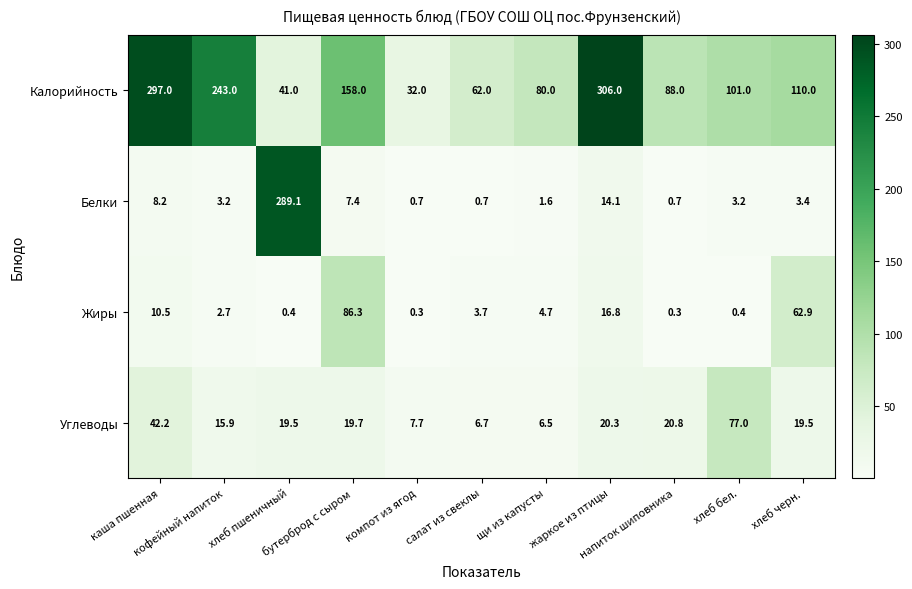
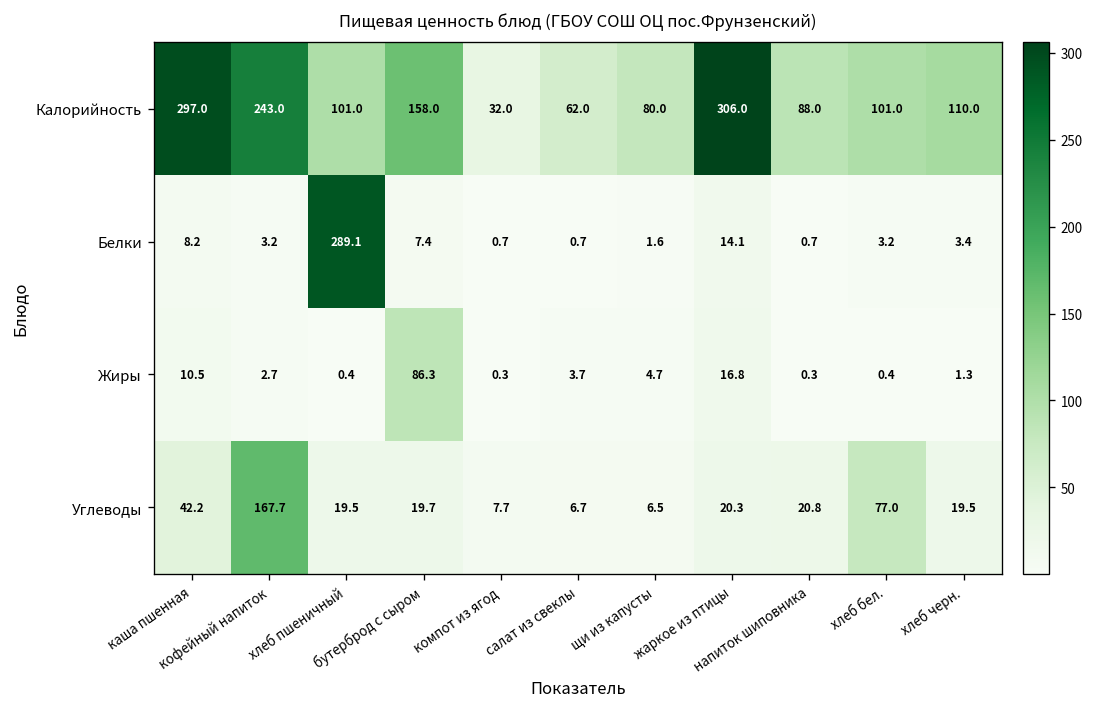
  {
    "Калорийность": {
      "каша пшенная": 297.0,
      "кофейный напиток": 243.0,
-     "хлеб пшеничный": 41.0,
+     "хлеб пшеничный": 101.0,
      "бутерброд с сыром": 158.0,
      "компот из ягод": 32.0,
      "салат из свеклы": 62.0,
      "щи из капусты": 80.0,
      "жаркое из птицы": 306.0,
      "напиток шиповника": 88.0,
      "хлеб бел.": 101.0,
      "хлеб черн.": 110.0
    },
    "Белки": {
      "каша пшенная": 8.2,
      "кофейный напиток": 3.2,
      "хлеб пшеничный": 289.1,
      "бутерброд с сыром": 7.4,
      "компот из ягод": 0.7,
      "салат из свеклы": 0.7,
      "щи из капусты": 1.6,
      "жаркое из птицы": 14.1,
      "напиток шиповника": 0.7,
      "хлеб бел.": 3.2,
      "хлеб черн.": 3.4
    },
    "Жиры": {
      "каша пшенная": 10.5,
      "кофейный напиток": 2.7,
      "хлеб пшеничный": 0.4,
      "бутерброд с сыром": 86.3,
      "компот из ягод": 0.3,
      "салат из свеклы": 3.7,
      "щи из капусты": 4.7,
      "жаркое из птицы": 16.8,
      "напиток шиповника": 0.3,
      "хлеб бел.": 0.4,
-     "хлеб черн.": 62.9
+     "хлеб черн.": 1.3
    },
    "Углеводы": {
      "каша пшенная": 42.2,
-     "кофейный напиток": 15.9,
+     "кофейный напиток": 167.7,
      "хлеб пшеничный": 19.5,
      "бутерброд с сыром": 19.7,
      "компот из ягод": 7.7,
      "салат из свеклы": 6.7,
      "щи из капусты": 6.5,
      "жаркое из птицы": 20.3,
      "напиток шиповника": 20.8,
      "хлеб бел.": 77.0,
      "хлеб черн.": 19.5
    }
  }
